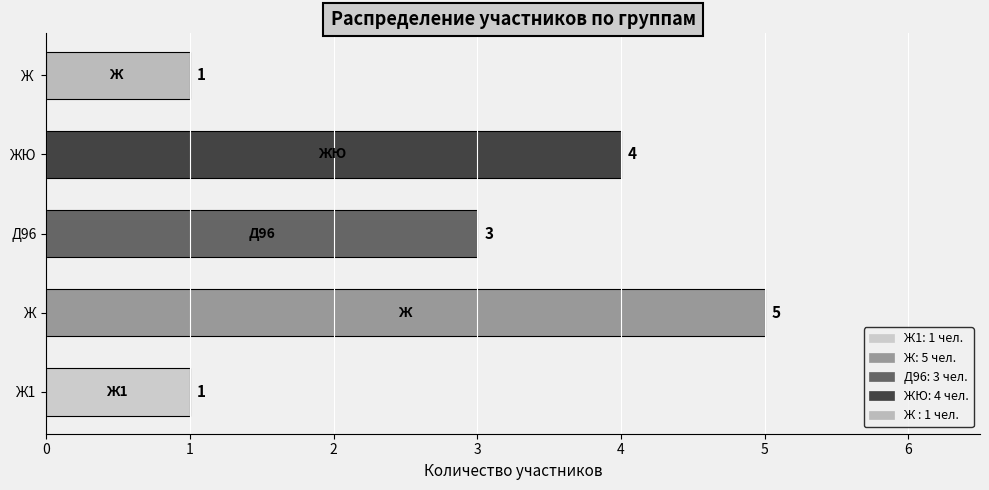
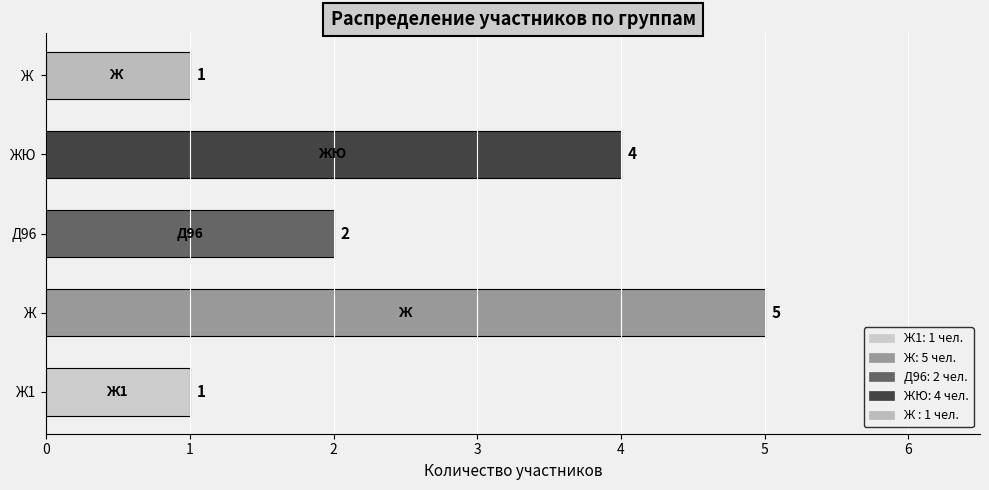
  {
    "ЖЮ": 4,
-   "Д96": 3,
+   "Д96": 2,
    "Ж1": 1
  }
